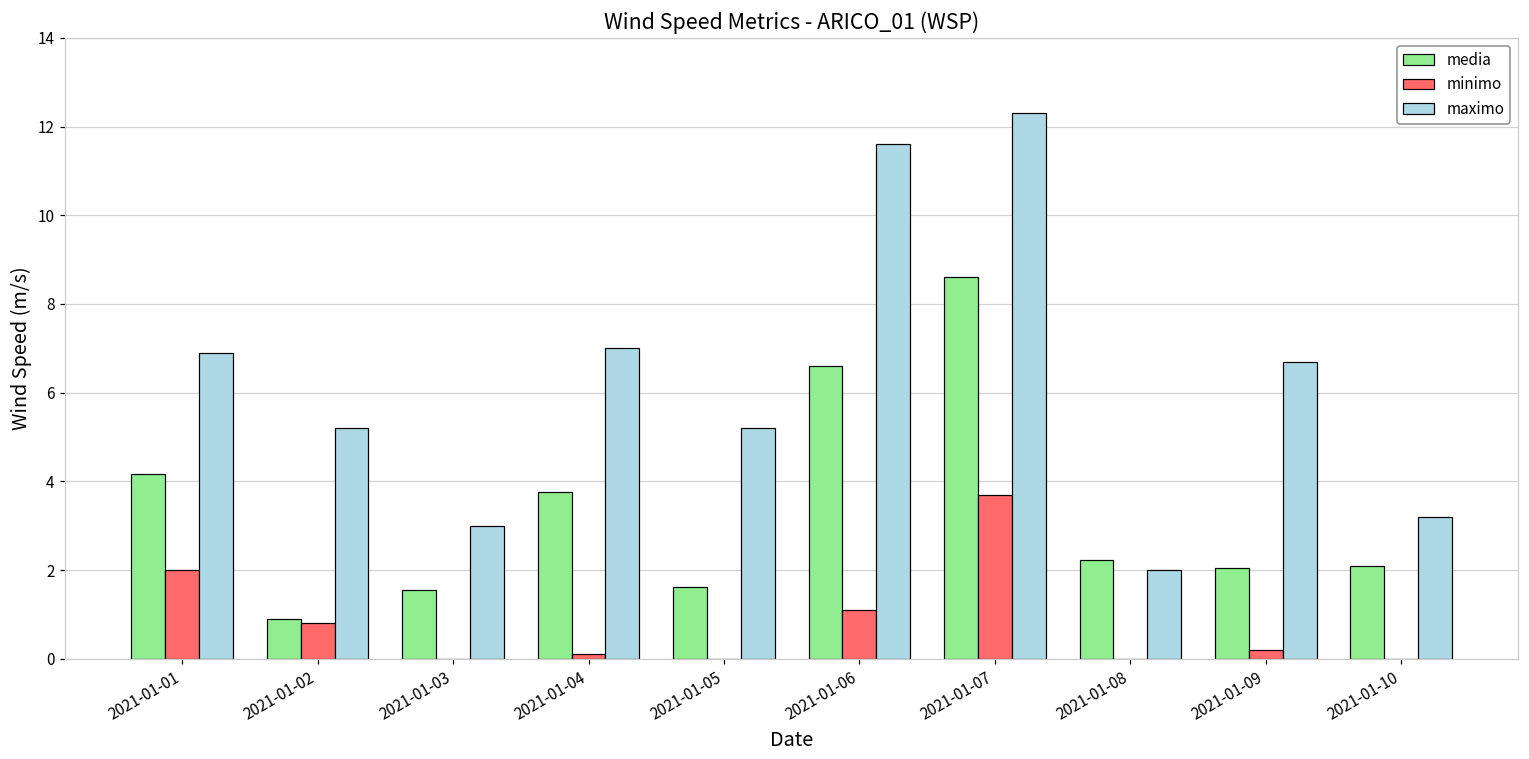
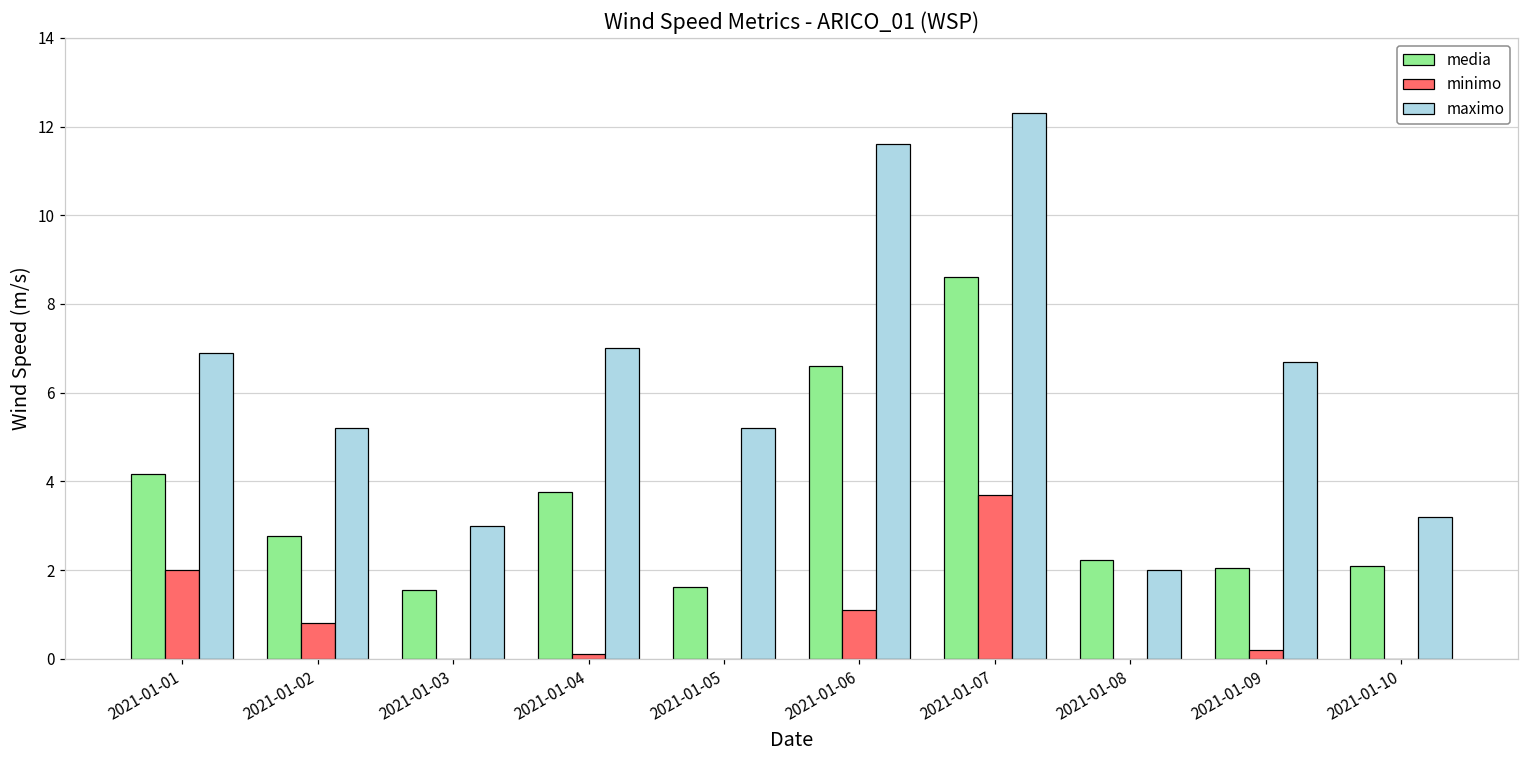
  {
    "media": {
      "2021-01-01": 4.2,
-     "2021-01-02": 0.9,
+     "2021-01-02": 2.8,
      "2021-01-03": 1.6,
      "2021-01-04": 3.8,
      "2021-01-05": 1.6,
      "2021-01-06": 6.6,
      "2021-01-07": 8.6,
      "2021-01-08": 2.2,
      "2021-01-09": 2.1,
      "2021-01-10": 2.1
    },
    "minimo": {
      "2021-01-01": 2.0,
      "2021-01-02": 0.8,
      "2021-01-03": 0.0,
      "2021-01-04": 0.1,
      "2021-01-05": 0.0,
      "2021-01-06": 1.1,
      "2021-01-07": 3.7,
      "2021-01-08": 0.0,
      "2021-01-09": 0.2,
      "2021-01-10": 0.0
    },
    "maximo": {
      "2021-01-01": 6.9,
      "2021-01-02": 5.2,
      "2021-01-03": 3.0,
      "2021-01-04": 7.0,
      "2021-01-05": 5.2,
      "2021-01-06": 11.6,
      "2021-01-07": 12.3,
      "2021-01-08": 2.0,
      "2021-01-09": 6.7,
      "2021-01-10": 3.2
    }
  }
